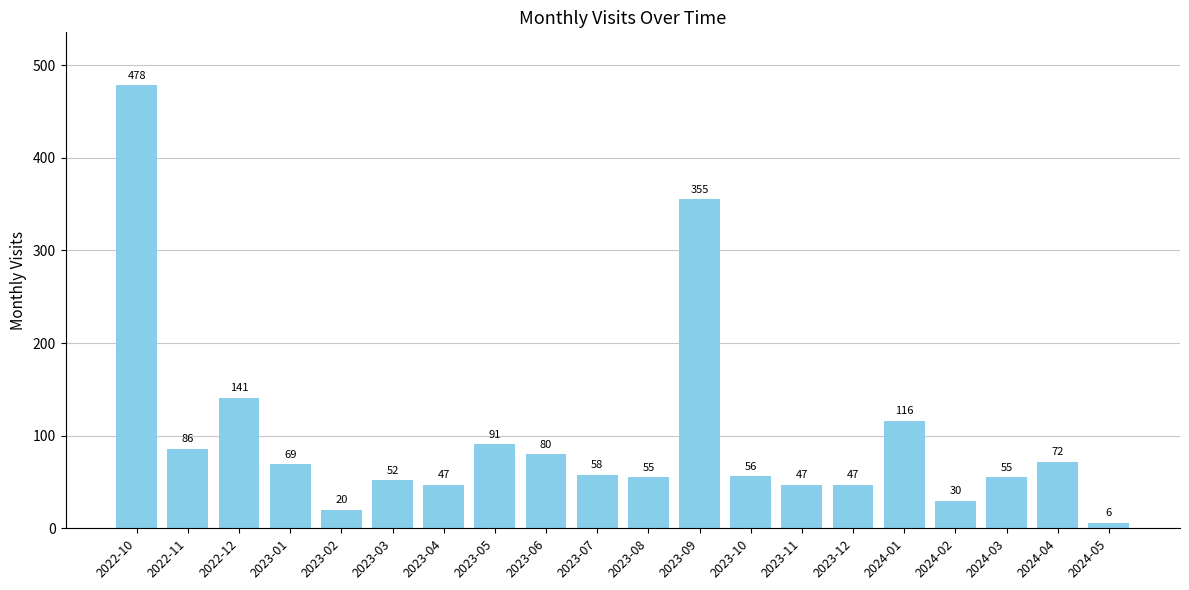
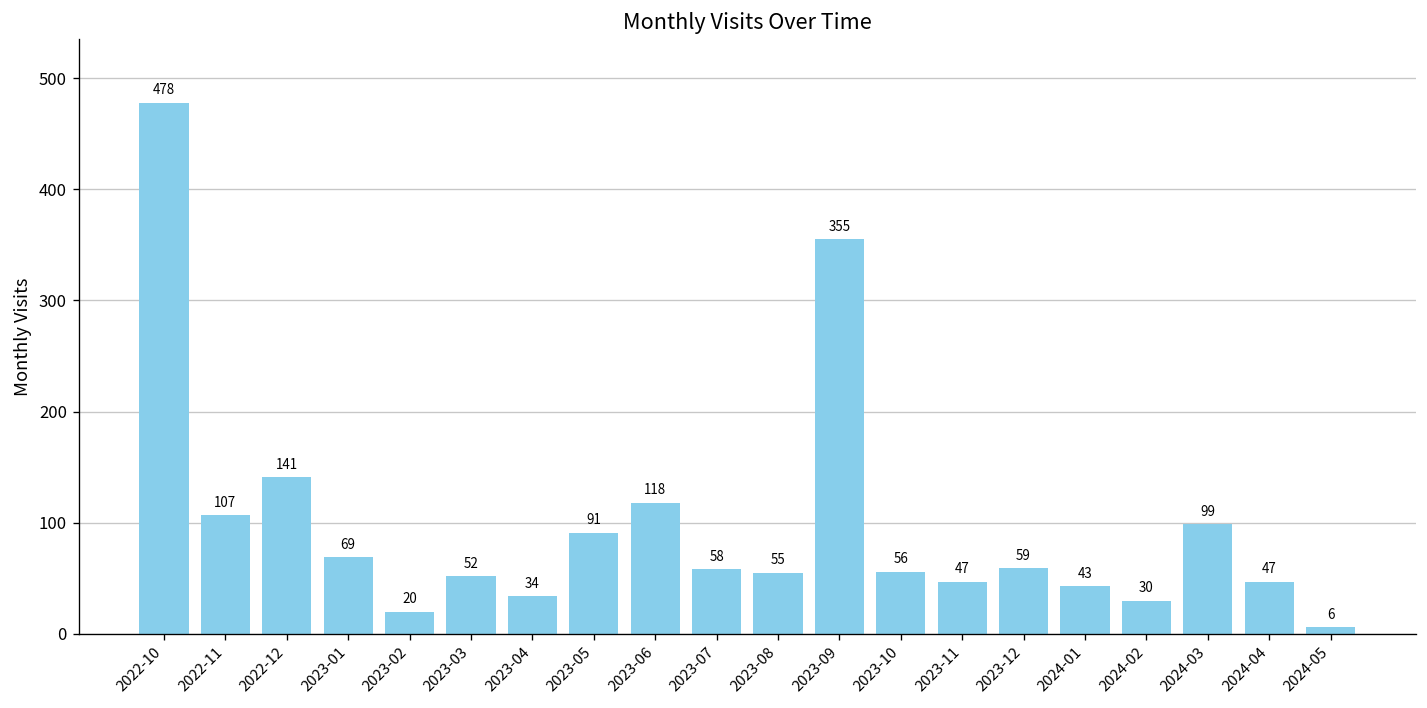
  {
    "2022-10": 478,
-   "2022-11": 86,
+   "2022-11": 107,
    "2022-12": 141,
    "2023-01": 69,
    "2023-02": 20,
    "2023-03": 52,
-   "2023-04": 47,
+   "2023-04": 34,
    "2023-05": 91,
-   "2023-06": 80,
+   "2023-06": 118,
    "2023-07": 58,
    "2023-08": 55,
    "2023-09": 355,
    "2023-10": 56,
    "2023-11": 47,
-   "2023-12": 47,
-   "2024-01": 116,
+   "2023-12": 59,
+   "2024-01": 43,
    "2024-02": 30,
-   "2024-03": 55,
-   "2024-04": 72,
+   "2024-03": 99,
+   "2024-04": 47,
    "2024-05": 6
  }
